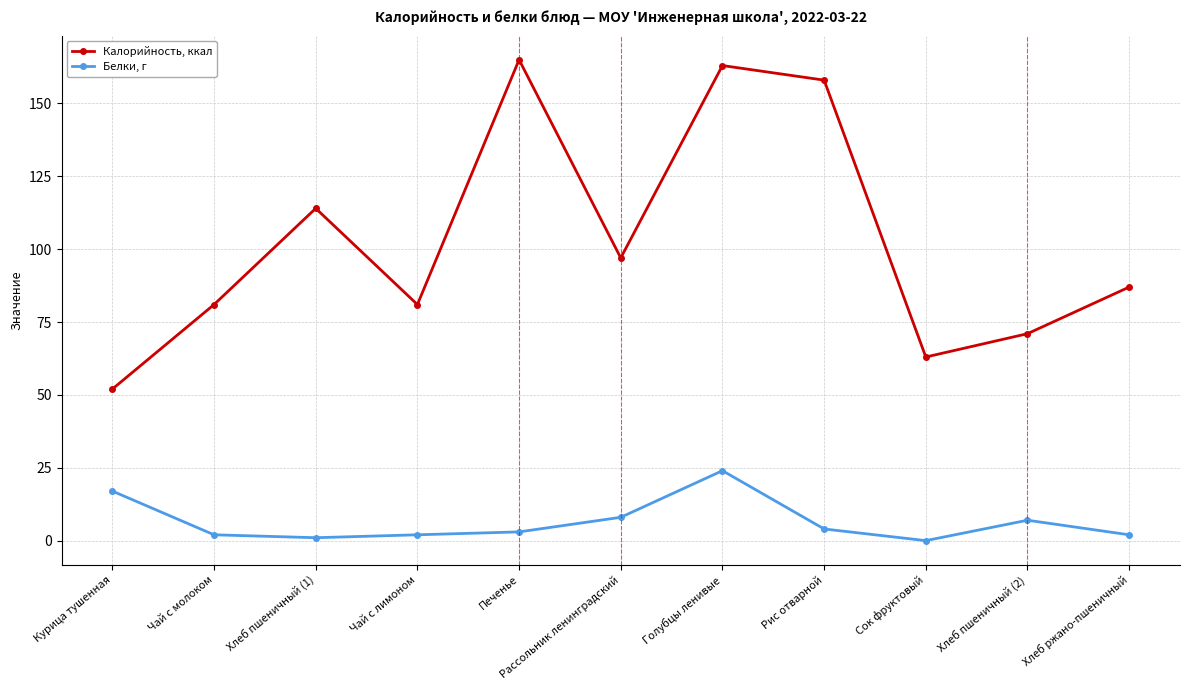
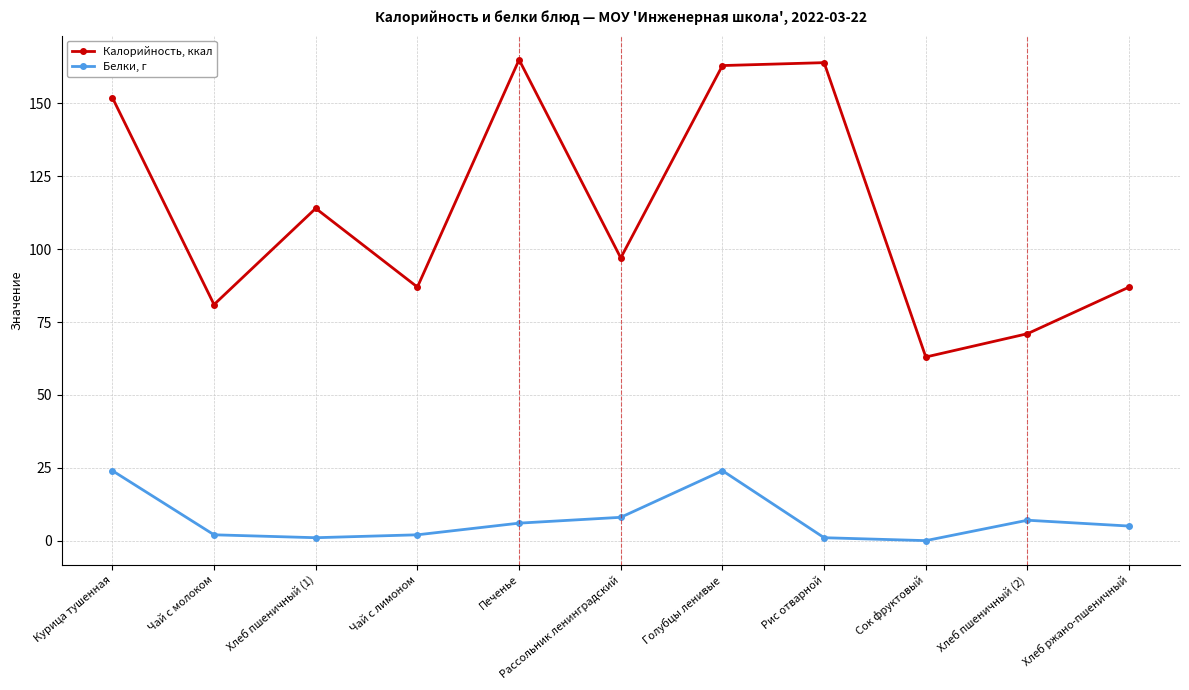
  {
    "Калорийность, ккал": {
-     "Курица тушенная": 52,
+     "Курица тушенная": 152,
      "Чай с молоком": 81,
      "Хлеб пшеничный (1)": 114,
-     "Чай с лимоном": 81,
+     "Чай с лимоном": 87,
      "Печенье": 165,
      "Рассольник ленинградский": 97,
      "Голубцы ленивые": 163,
-     "Рис отварной": 158,
+     "Рис отварной": 164,
      "Сок фруктовый": 63,
      "Хлеб пшеничный (2)": 71,
      "Хлеб ржано-пшеничный": 87
    },
    "Белки, г": {
-     "Курица тушенная": 17,
+     "Курица тушенная": 24,
      "Чай с молоком": 2,
      "Хлеб пшеничный (1)": 1,
      "Чай с лимоном": 2,
-     "Печенье": 3,
+     "Печенье": 6,
      "Рассольник ленинградский": 8,
      "Голубцы ленивые": 24,
-     "Рис отварной": 4,
+     "Рис отварной": 1,
      "Сок фруктовый": 0,
      "Хлеб пшеничный (2)": 7,
-     "Хлеб ржано-пшеничный": 2
+     "Хлеб ржано-пшеничный": 5
    }
  }
